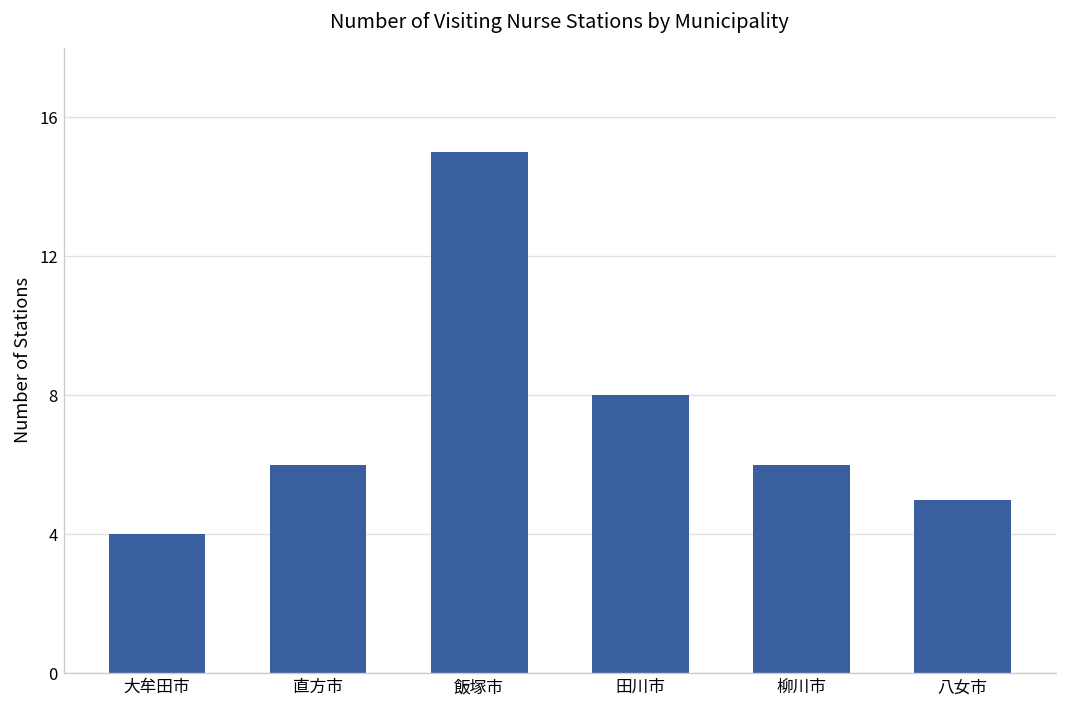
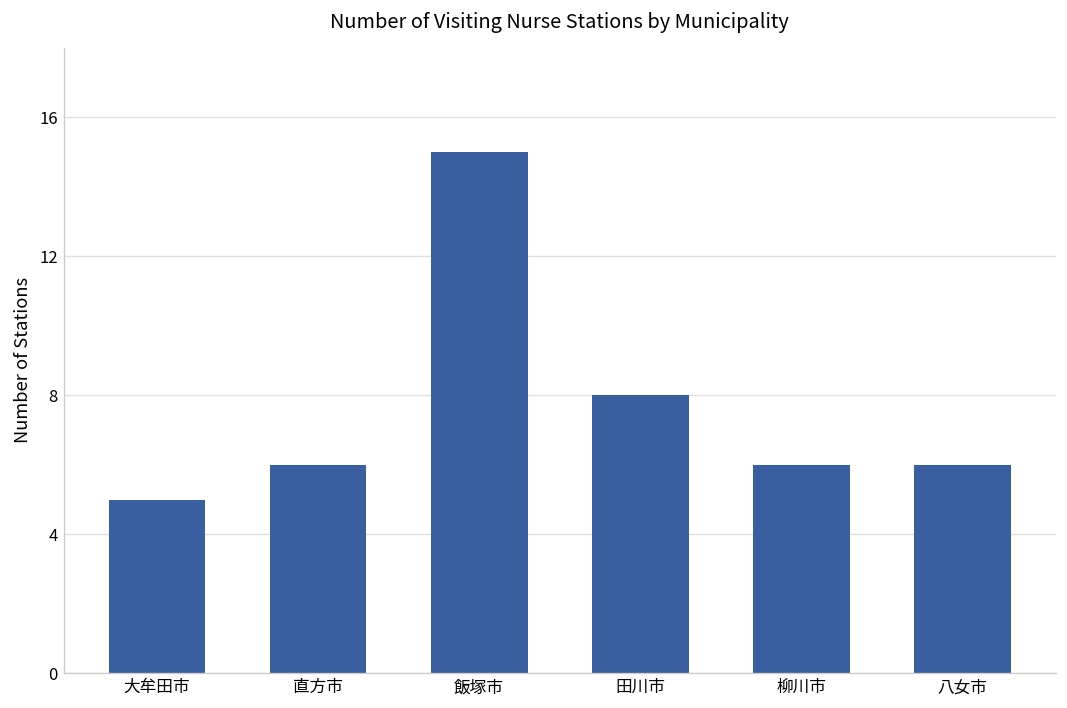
  {
-   "大牟田市": 4,
+   "大牟田市": 5,
    "直方市": 6,
    "飯塚市": 15,
    "田川市": 8,
    "柳川市": 6,
-   "八女市": 5
+   "八女市": 6
  }
